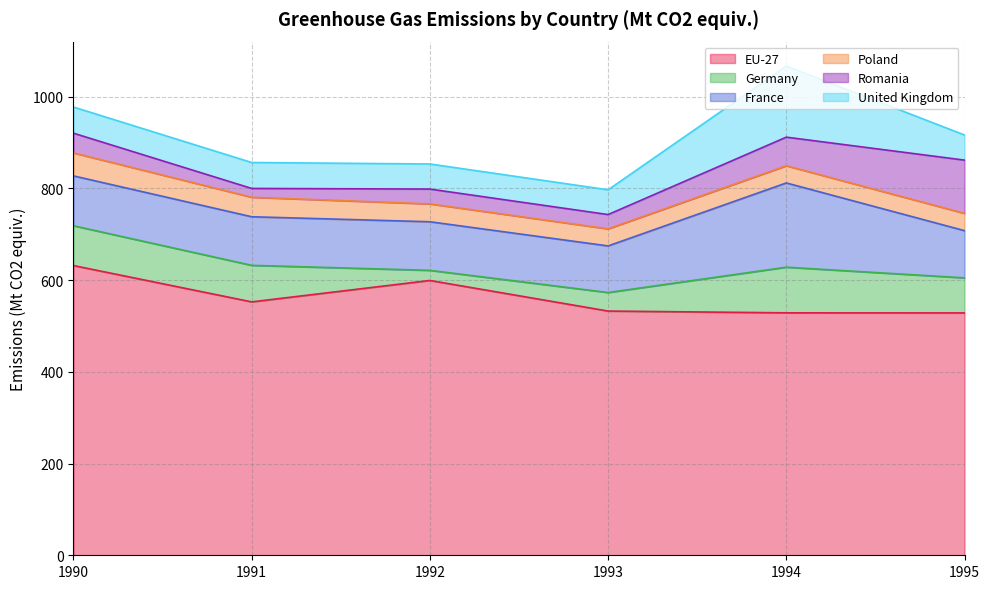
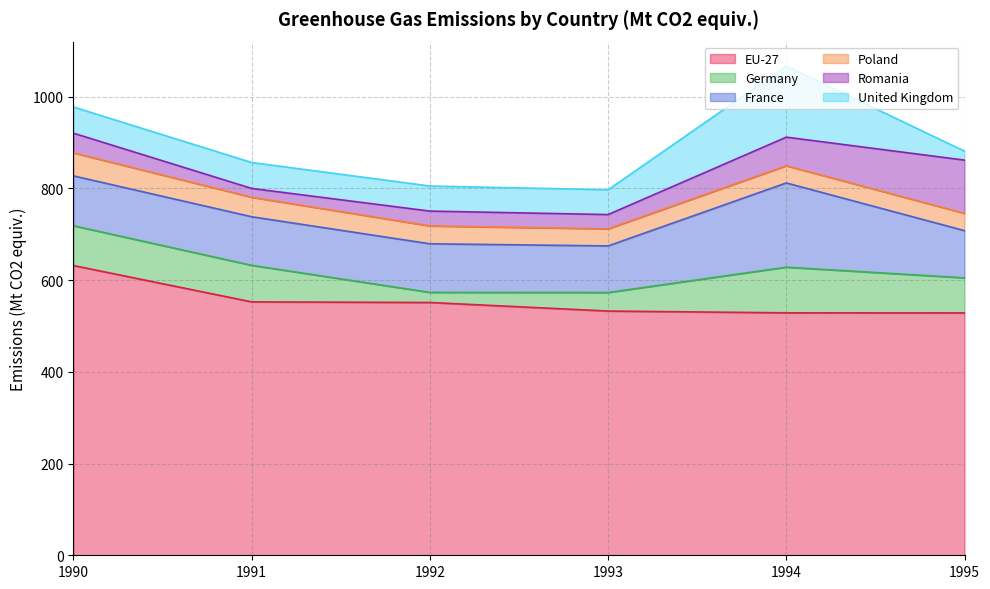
  {
    "EU-27": {
      "1990": 630,
      "1991": 550,
-     "1992": 600,
+     "1992": 550,
      "1993": 530,
      "1994": 530,
      "1995": 530
    },
    "Germany": {
      "1990": 90,
      "1991": 80,
      "1992": 20,
      "1993": 40,
      "1994": 100,
      "1995": 80
    },
    "France": {
      "1990": 110,
      "1991": 110,
      "1992": 110,
      "1993": 100,
      "1994": 180,
      "1995": 100
    },
    "Poland": {
      "1990": 50,
      "1991": 40,
      "1992": 40,
      "1993": 40,
      "1994": 40,
      "1995": 40
    },
    "Romania": {
      "1990": 40,
      "1991": 20,
      "1992": 30,
      "1993": 30,
      "1994": 60,
      "1995": 120
    },
    "United Kingdom": {
      "1990": 60,
      "1991": 60,
      "1992": 50,
      "1993": 50,
-     "1995": 50
+     "1995": 20
    }
  }
